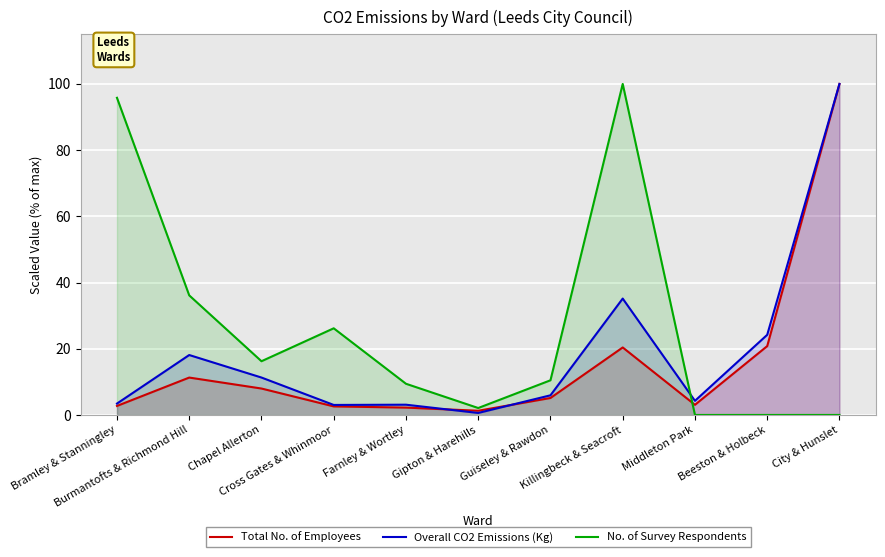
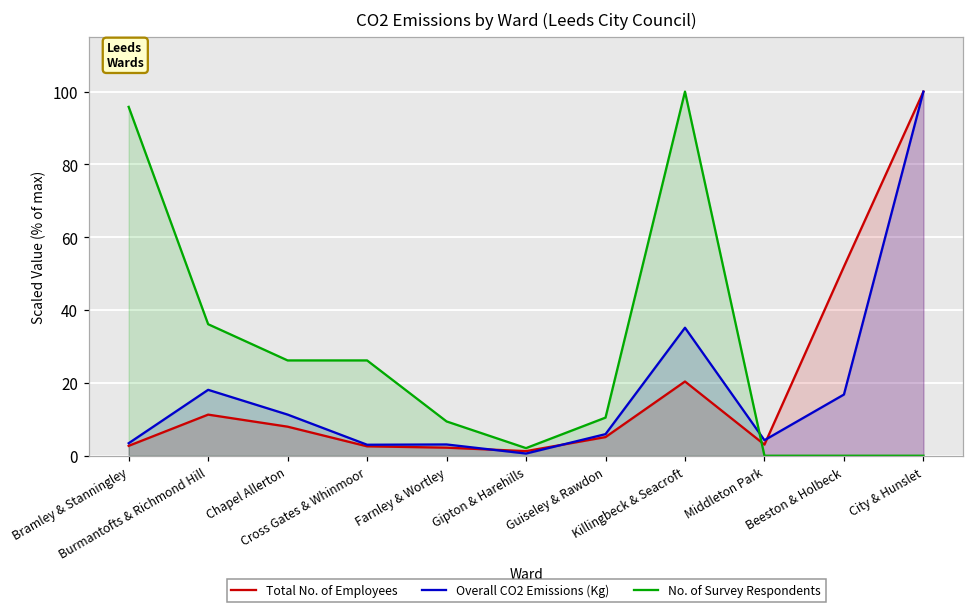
  {
    "Total No. of Employees": {
      "Burmantofts & Richmond Hill": 11,
      "Chapel Allerton": 8,
      "Farnley & Wortley": 2,
      "Guiseley & Rawdon": 5,
      "Killingbeck & Seacroft": 20,
      "Middleton Park": 3,
-     "Beeston & Holbeck": 21
+     "Beeston & Holbeck": 52
    },
    "Overall CO2 Emissions (Kg)": {
      "Burmantofts & Richmond Hill": 18,
      "Chapel Allerton": 11,
      "Farnley & Wortley": 3,
      "Guiseley & Rawdon": 6,
      "Killingbeck & Seacroft": 35,
      "Middleton Park": 4,
-     "Beeston & Holbeck": 24
+     "Beeston & Holbeck": 17
    },
    "No. of Survey Respondents": {
      "Bramley & Stanningley": 96,
      "Burmantofts & Richmond Hill": 36,
-     "Chapel Allerton": 16,
+     "Chapel Allerton": 26,
      "Cross Gates & Whinmoor": 26,
      "Farnley & Wortley": 9,
      "Gipton & Harehills": 2,
      "Guiseley & Rawdon": 10,
      "Killingbeck & Seacroft": 100,
      "Middleton Park": 0,
      "Beeston & Holbeck": 0,
      "City & Hunslet": 0
    }
  }
